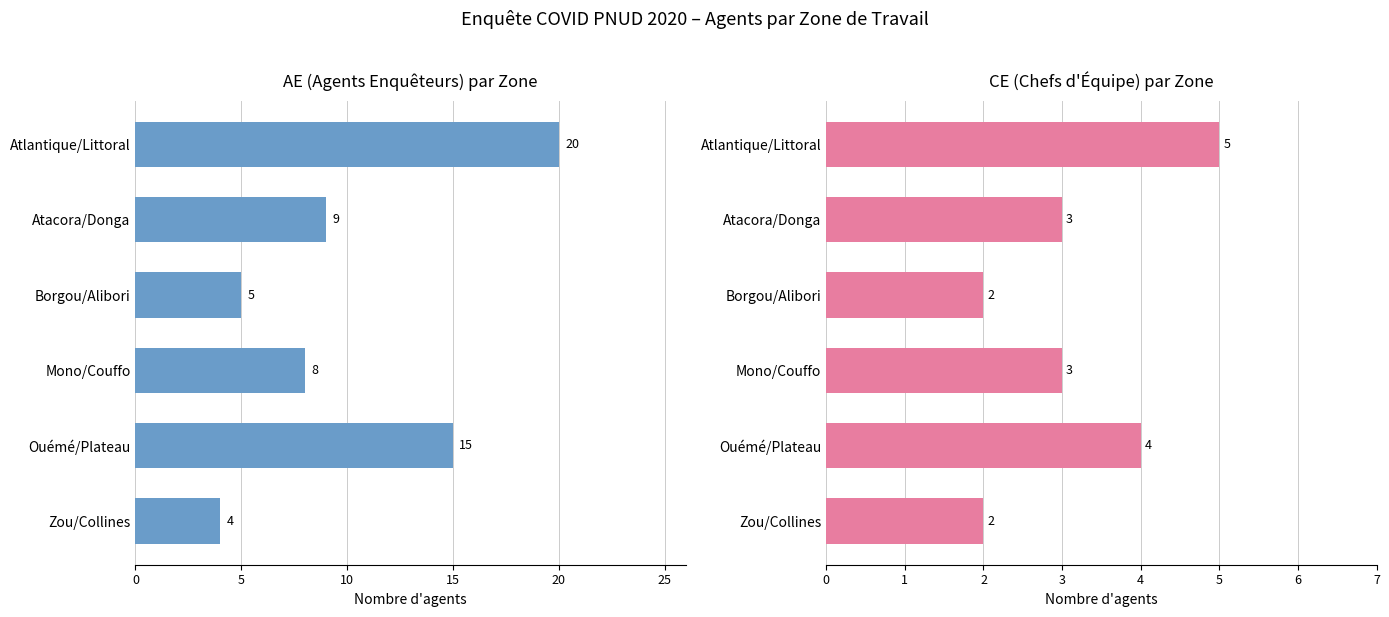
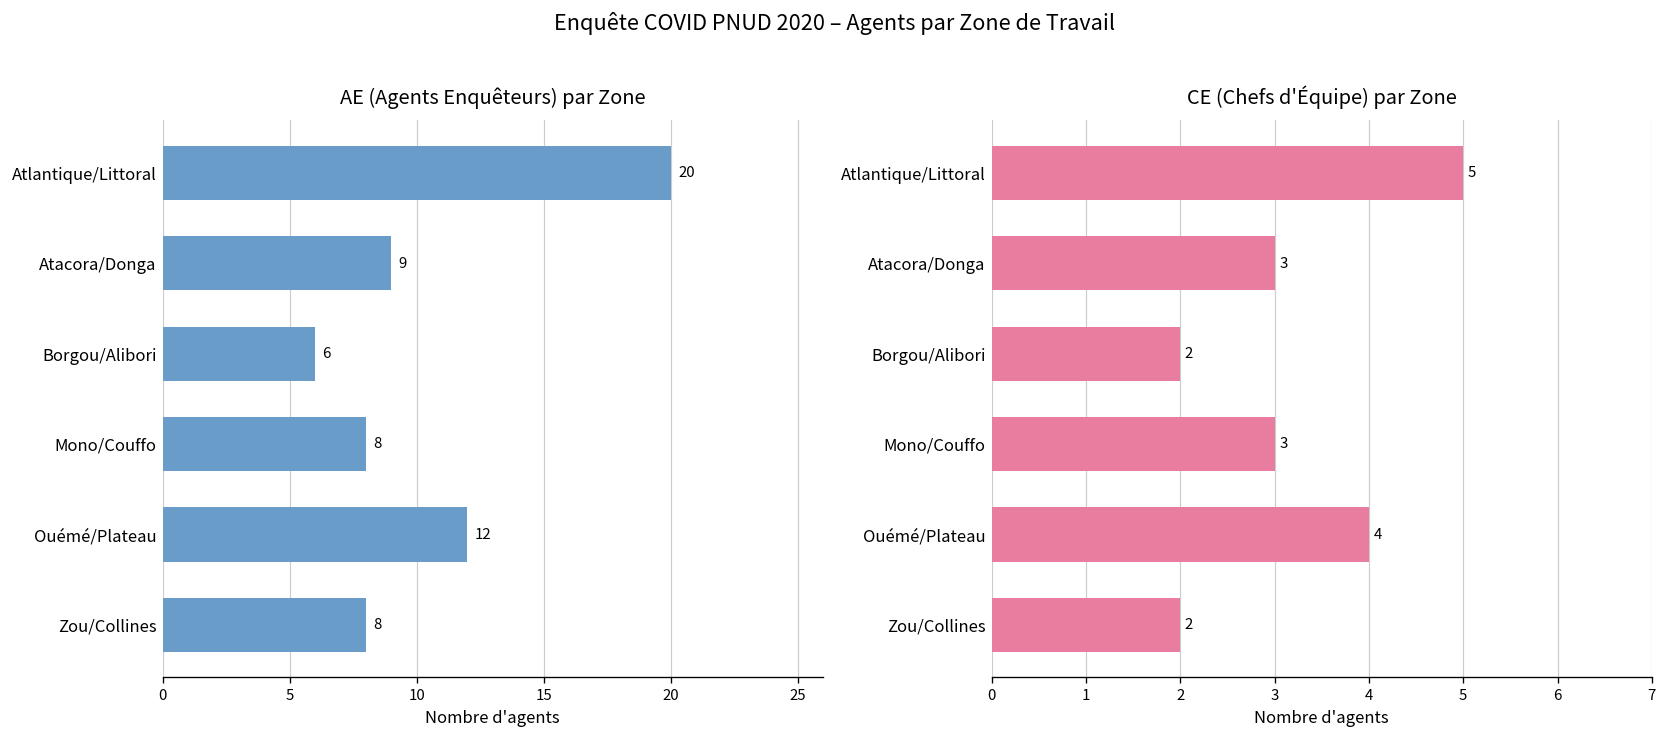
  {
    "AE (Agents Enquêteurs) par Zone": {
      "Atlantique/Littoral": 20,
      "Atacora/Donga": 9,
-     "Borgou/Alibori": 5,
+     "Borgou/Alibori": 6,
      "Mono/Couffo": 8,
-     "Ouémé/Plateau": 15,
-     "Zou/Collines": 4
+     "Ouémé/Plateau": 12,
+     "Zou/Collines": 8
    },
    "CE (Chefs d'Équipe) par Zone": {
      "Atlantique/Littoral": 5,
      "Atacora/Donga": 3,
      "Borgou/Alibori": 2,
      "Mono/Couffo": 3,
      "Ouémé/Plateau": 4,
      "Zou/Collines": 2
    }
  }
